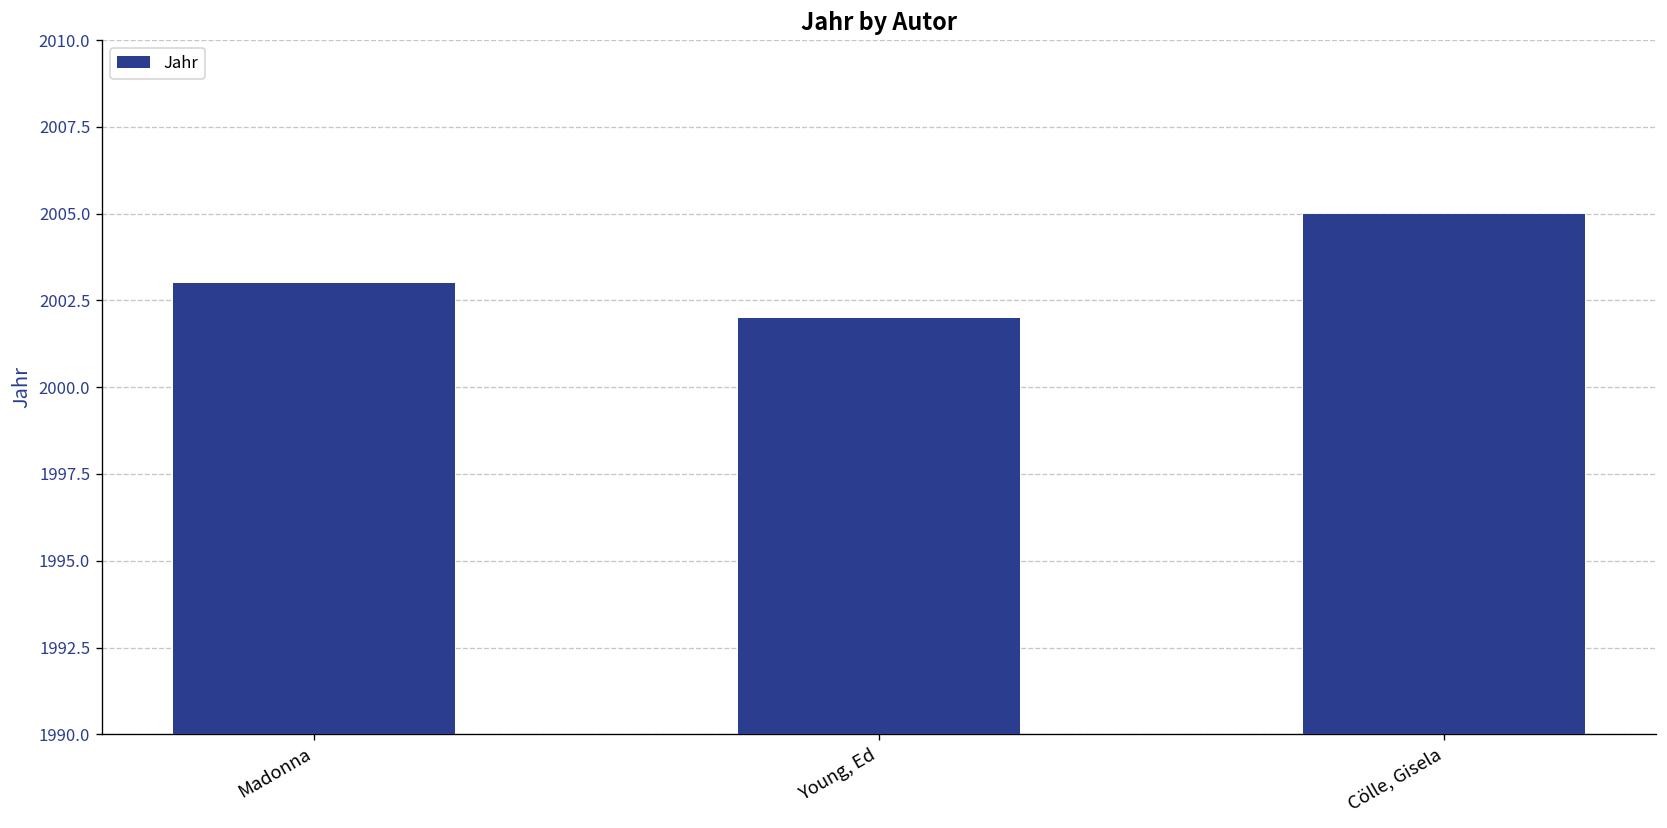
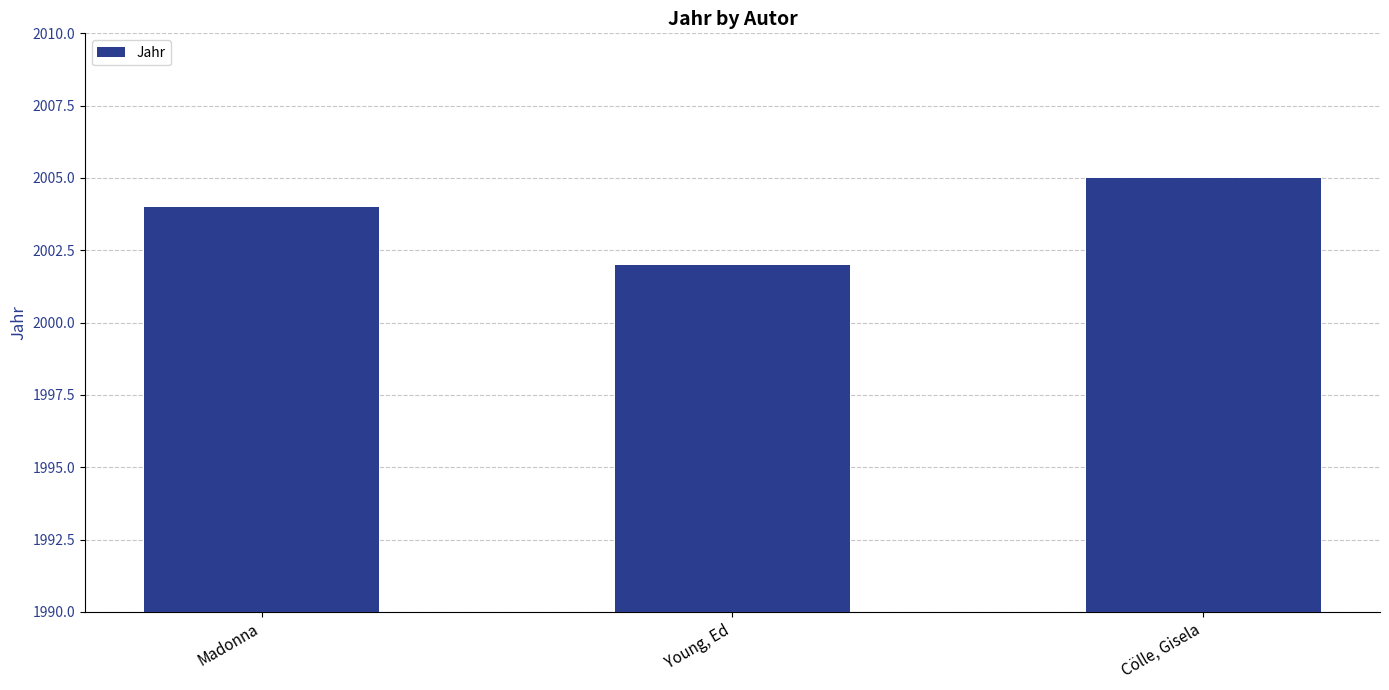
  {
-   "Madonna": 2003,
+   "Madonna": 2004,
    "Young, Ed": 2002,
    "Cölle, Gisela": 2005
  }
